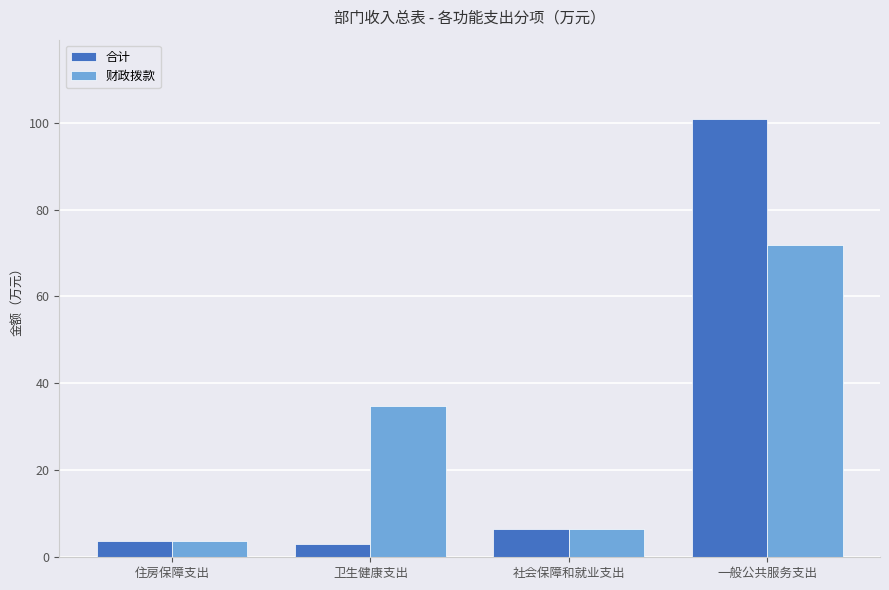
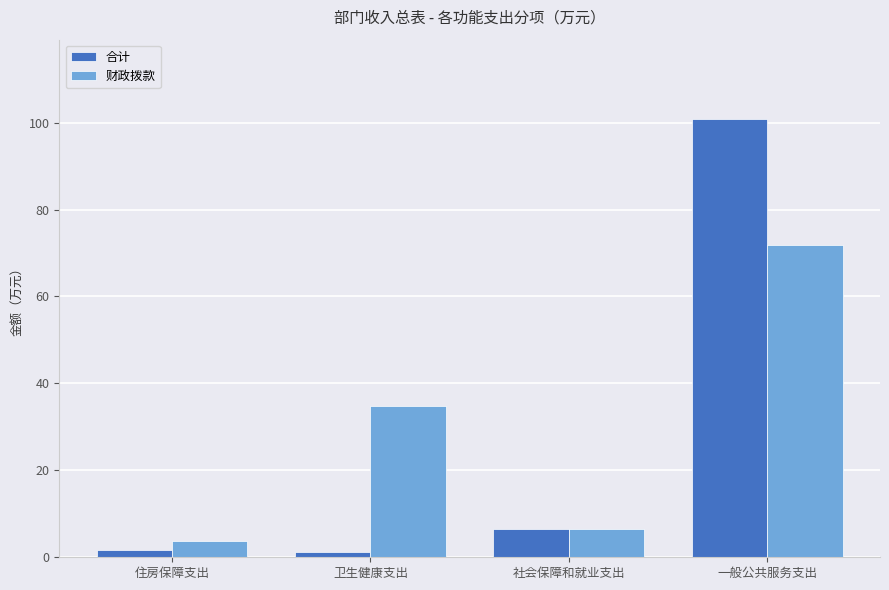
  {
    "合计": {
-     "住房保障支出": 4,
-     "卫生健康支出": 3,
+     "住房保障支出": 2,
+     "卫生健康支出": 1,
      "社会保障和就业支出": 7,
      "一般公共服务支出": 101
    },
    "财政拨款": {
      "住房保障支出": 4,
      "卫生健康支出": 35,
      "社会保障和就业支出": 7,
      "一般公共服务支出": 72
    }
  }
